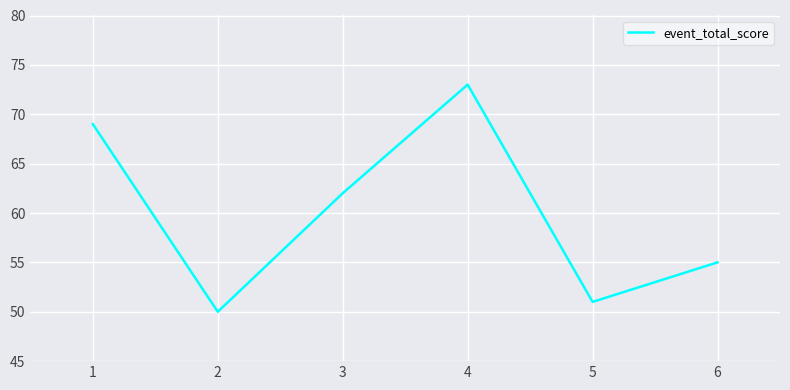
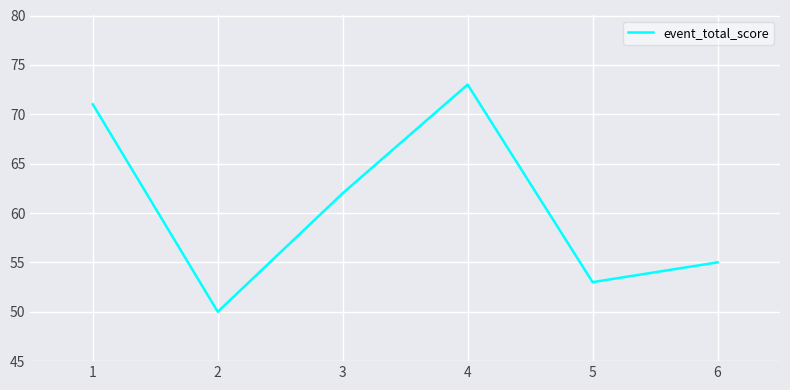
  {
-   "1": 69,
+   "1": 71,
    "2": 50,
    "3": 62,
    "4": 73,
-   "5": 51,
+   "5": 53,
    "6": 55
  }
